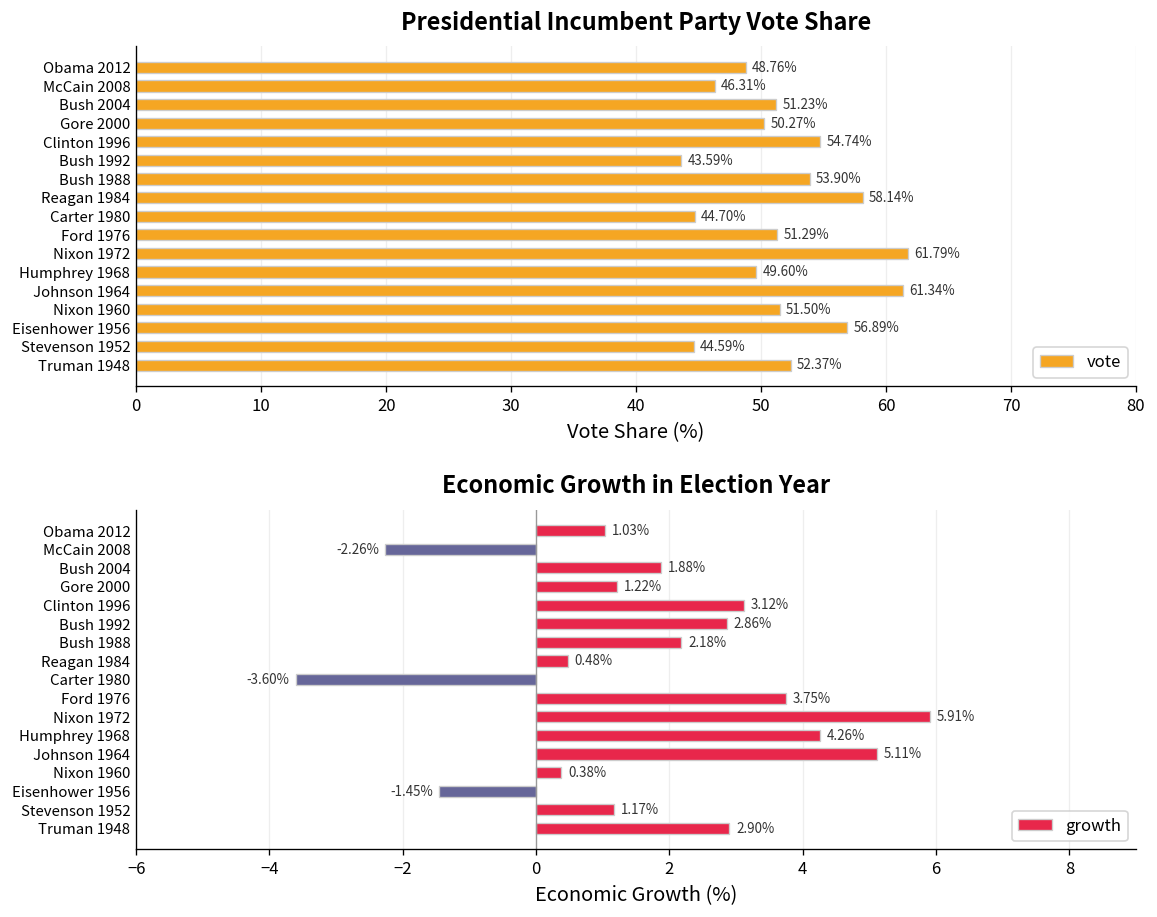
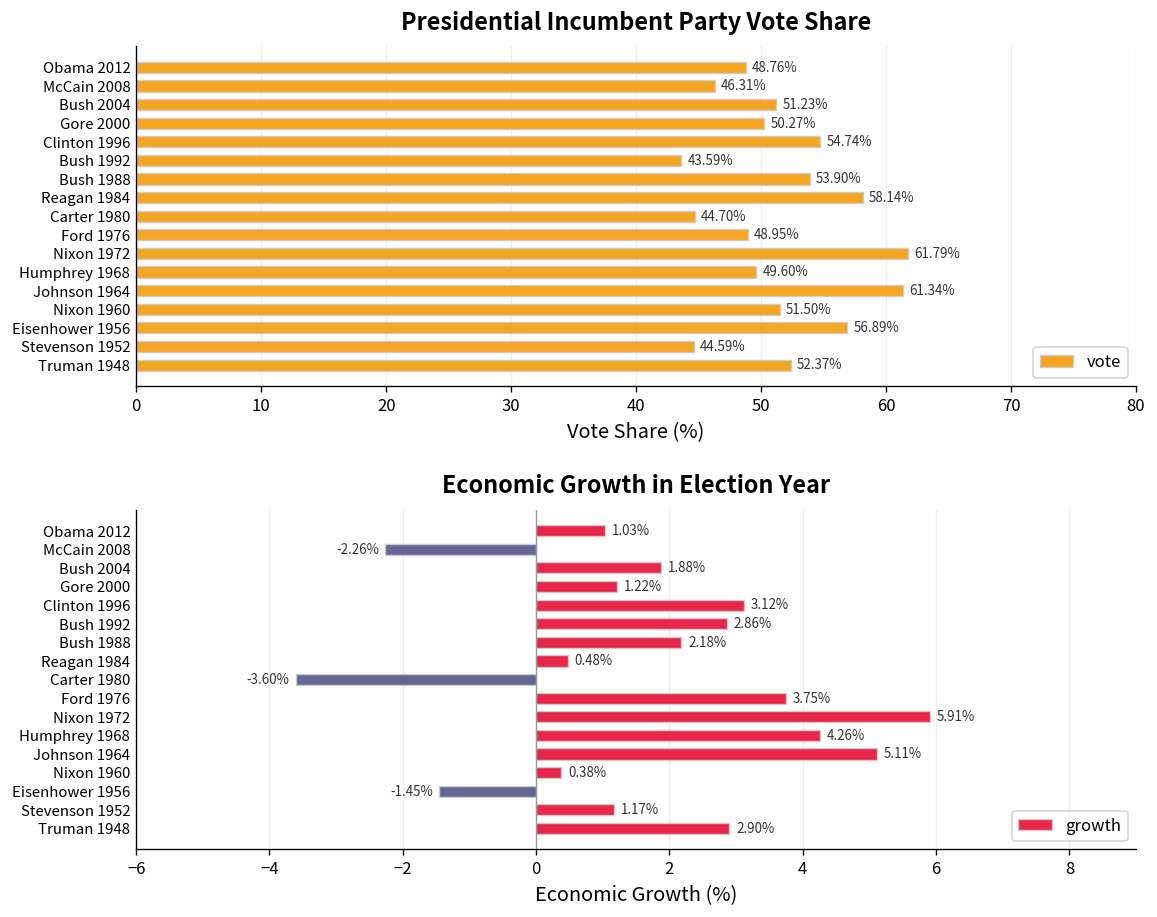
  {
    "Presidential Incumbent Party Vote Share": {
      "Obama 2012": "48.76%",
      "McCain 2008": "46.31%",
      "Bush 2004": "51.23%",
      "Gore 2000": "50.27%",
      "Clinton 1996": "54.74%",
      "Bush 1992": "43.59%",
      "Bush 1988": "53.90%",
      "Reagan 1984": "58.14%",
      "Carter 1980": "44.70%",
-     "Ford 1976": "51.29%",
+     "Ford 1976": "48.95%",
      "Nixon 1972": "61.79%",
      "Humphrey 1968": "49.60%",
      "Johnson 1964": "61.34%",
      "Nixon 1960": "51.50%",
      "Eisenhower 1956": "56.89%",
      "Stevenson 1952": "44.59%",
      "Truman 1948": "52.37%"
    },
    "Economic Growth in Election Year": {
      "Obama 2012": "1.03%",
      "McCain 2008": "-2.26%",
      "Bush 2004": "1.88%",
      "Gore 2000": "1.22%",
      "Clinton 1996": "3.12%",
      "Bush 1992": "2.86%",
      "Bush 1988": "2.18%",
      "Reagan 1984": "0.48%",
      "Carter 1980": "-3.60%",
      "Ford 1976": "3.75%",
      "Nixon 1972": "5.91%",
      "Humphrey 1968": "4.26%",
      "Johnson 1964": "5.11%",
      "Nixon 1960": "0.38%",
      "Eisenhower 1956": "-1.45%",
      "Stevenson 1952": "1.17%",
      "Truman 1948": "2.90%"
    }
  }
